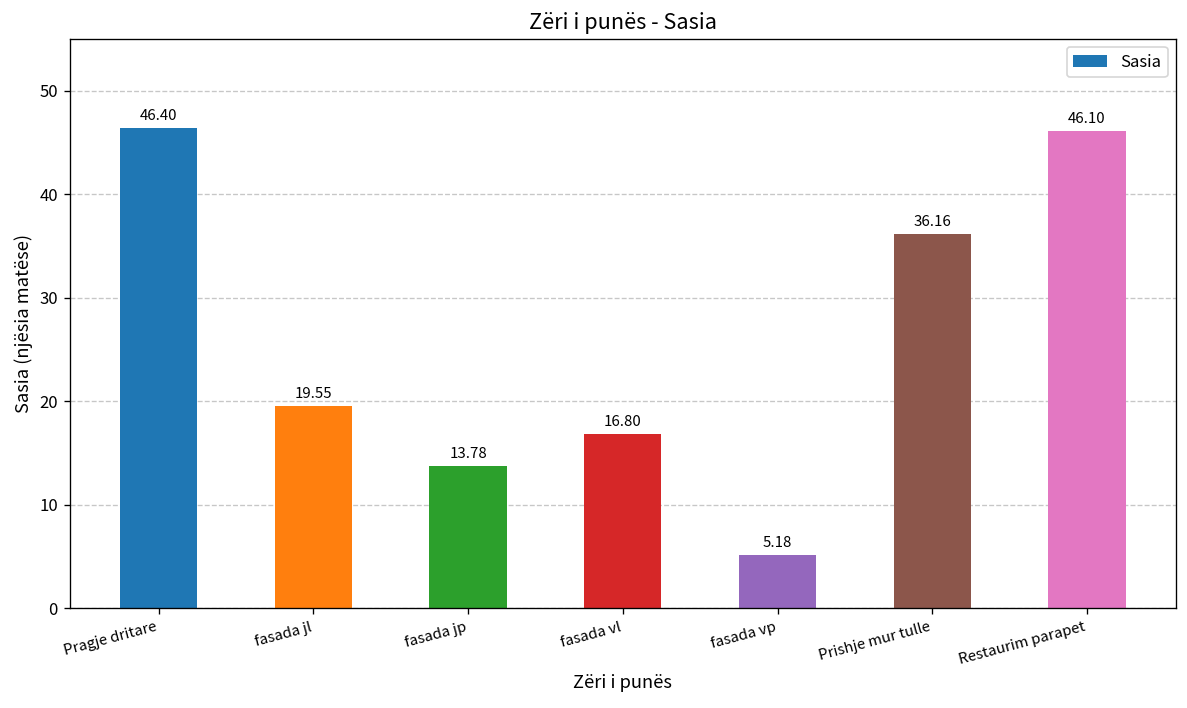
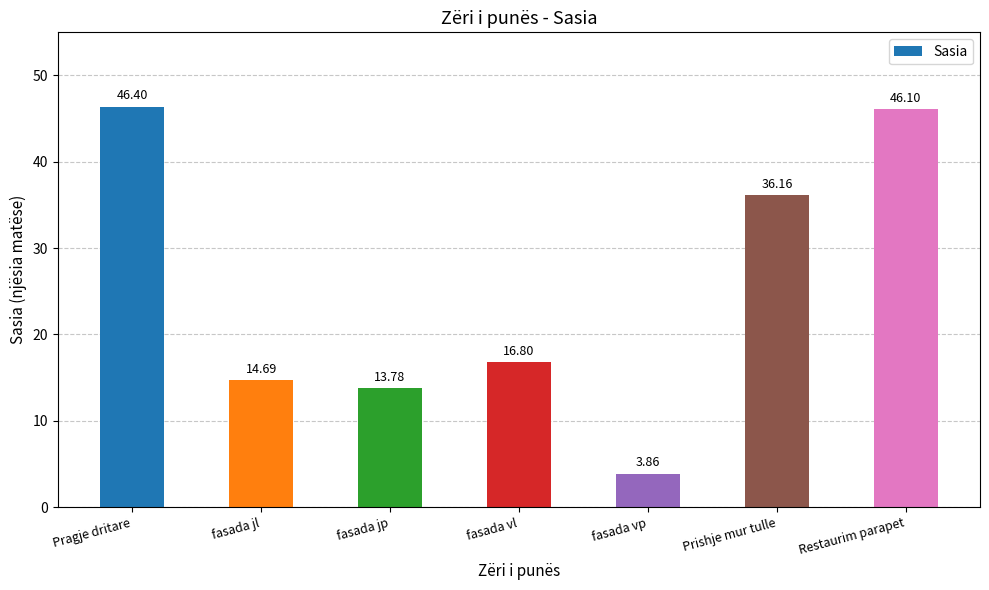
  {
    "Pragje dritare": 46.40,
-   "fasada jl": 19.55,
+   "fasada jl": 14.69,
    "fasada jp": 13.78,
    "fasada vl": 16.80,
-   "fasada vp": 5.18,
+   "fasada vp": 3.86,
    "Prishje mur tulle": 36.16,
    "Restaurim parapet": 46.10
  }
